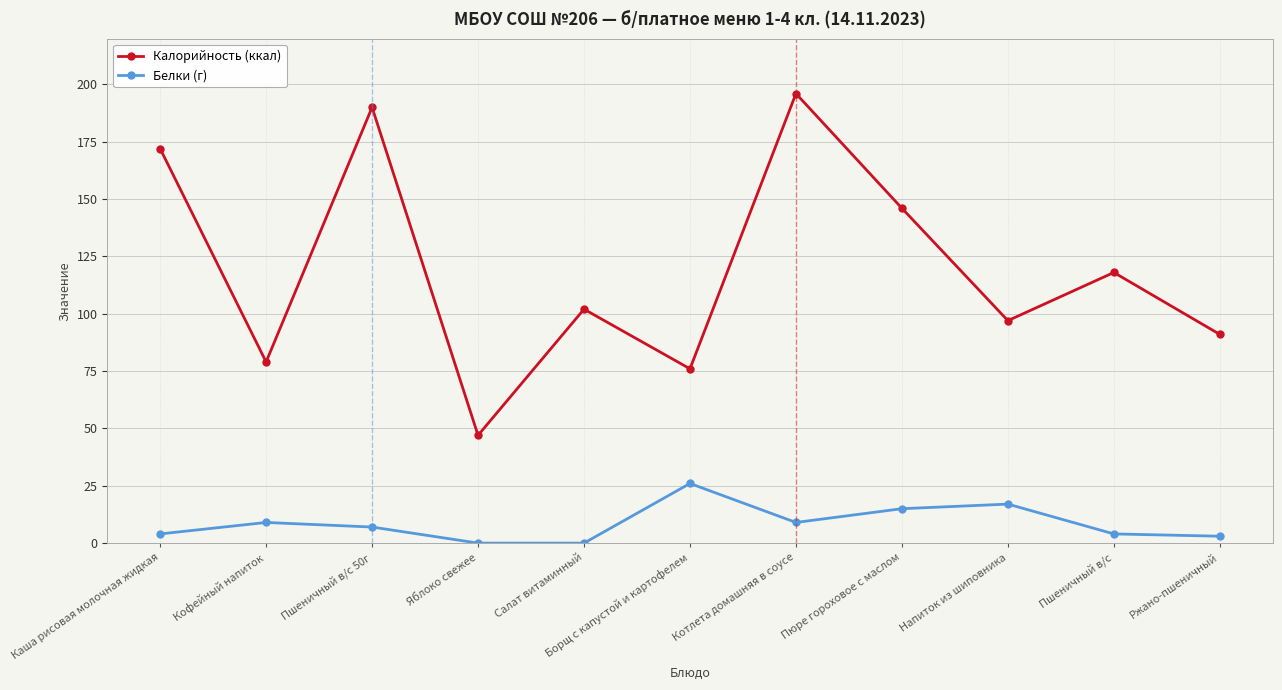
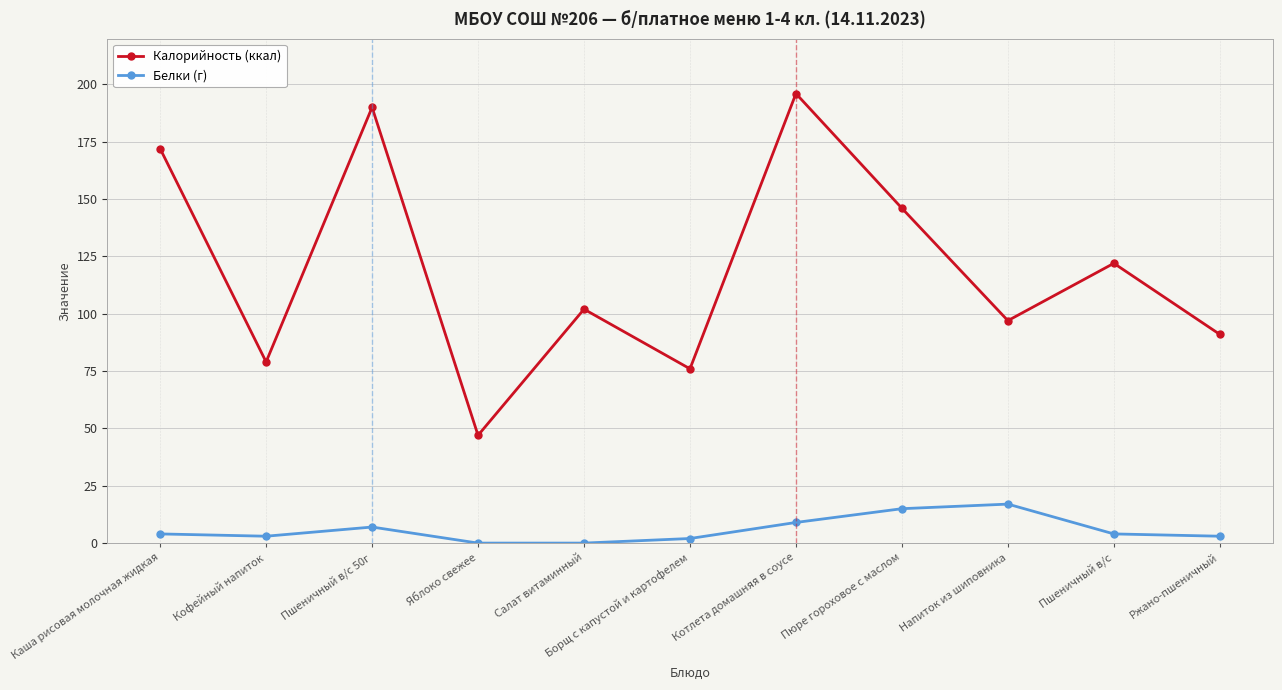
  {
    "Калорийность (ккал)": {
      "Каша рисовая молочная жидкая": 172,
      "Кофейный напиток": 79,
      "Пшеничный в/с 50г": 190,
      "Яблоко свежее": 47,
      "Салат витаминный": 102,
      "Борщ с капустой и картофелем": 76,
      "Котлета домашняя в соусе": 196,
      "Пюре гороховое с маслом": 146,
      "Напиток из шиповника": 97,
-     "Пшеничный в/с": 118,
+     "Пшеничный в/с": 122,
      "Ржано-пшеничный": 91
    },
    "Белки (г)": {
      "Каша рисовая молочная жидкая": 4,
-     "Кофейный напиток": 9,
+     "Кофейный напиток": 3,
      "Пшеничный в/с 50г": 7,
      "Яблоко свежее": 0,
      "Салат витаминный": 0,
-     "Борщ с капустой и картофелем": 26,
+     "Борщ с капустой и картофелем": 2,
      "Котлета домашняя в соусе": 9,
      "Пюре гороховое с маслом": 15,
      "Напиток из шиповника": 17,
      "Пшеничный в/с": 4,
      "Ржано-пшеничный": 3
    }
  }
